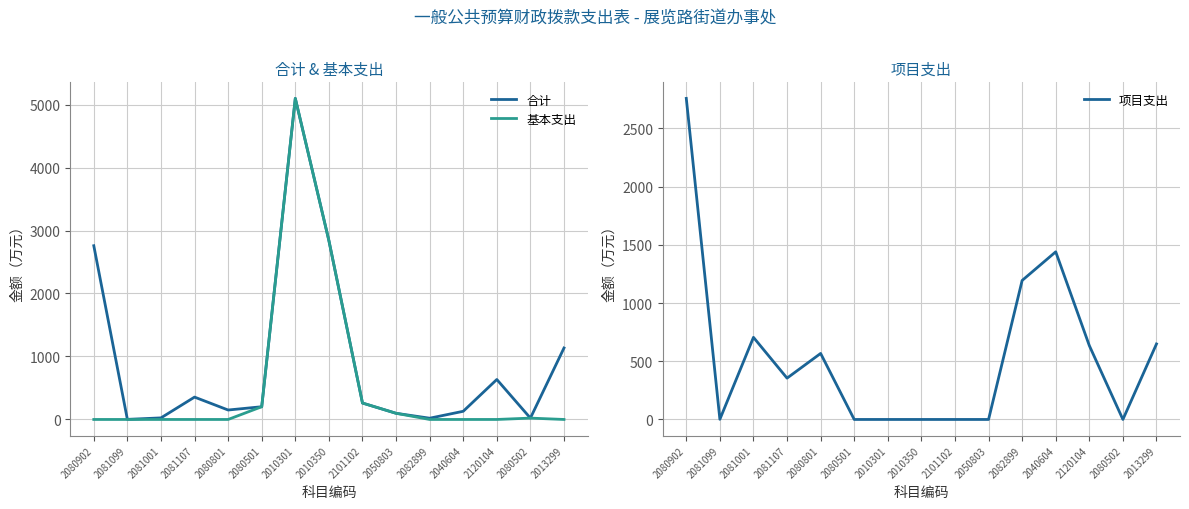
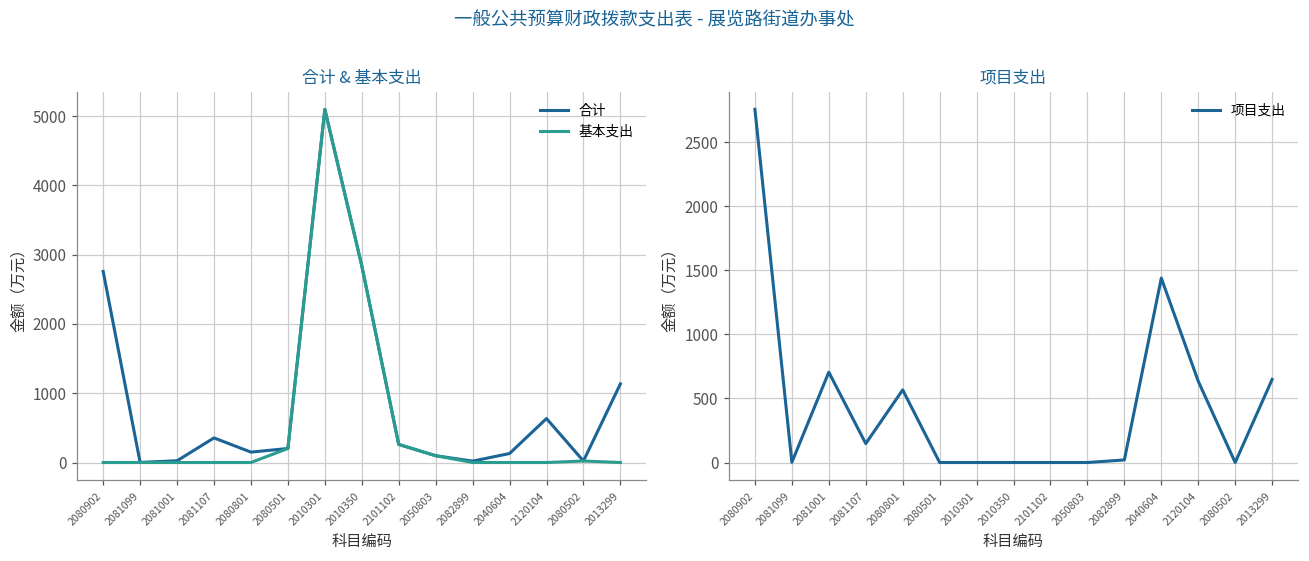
  {
    "项目支出": {
      "2080902": 2760,
      "2081099": 0,
      "2081001": 710,
-     "2081107": 360,
+     "2081107": 150,
      "2080801": 570,
      "2080501": 0,
      "2010301": 0,
      "2010350": 0,
      "2101102": 0,
      "2050803": 0,
-     "2082899": 1190,
+     "2082899": 20,
      "2040604": 1440,
      "2120104": 630,
      "2080502": 0,
      "2013299": 650
    }
  }
